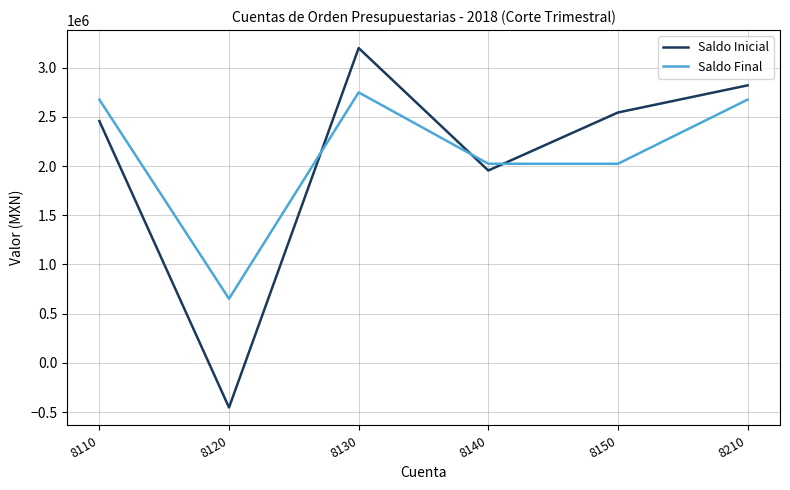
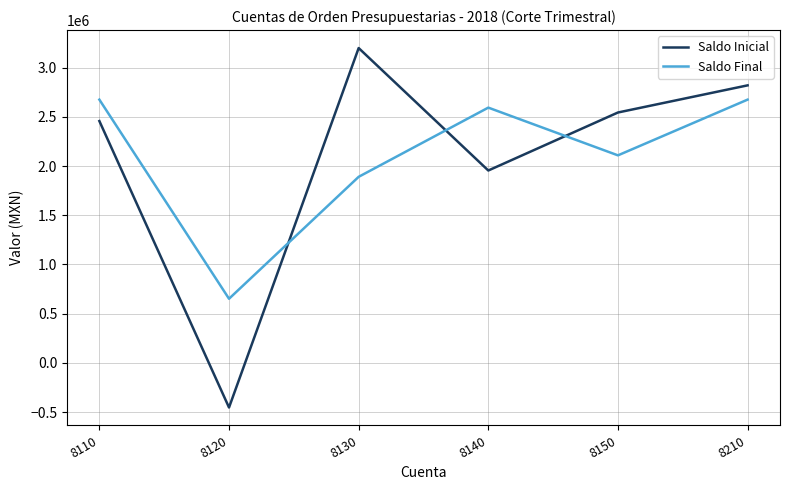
  {
    "Saldo Inicial": {
      "8110": 2500000,
      "8120": -500000,
      "8130": 3200000,
      "8140": 2000000,
      "8150": 2500000,
      "8210": 2800000
    },
    "Saldo Final": {
      "8110": 2700000,
      "8120": 700000,
-     "8130": 2700000,
-     "8140": 2000000,
-     "8150": 2000000,
+     "8130": 1900000,
+     "8140": 2600000,
+     "8150": 2100000,
      "8210": 2700000
    }
  }
